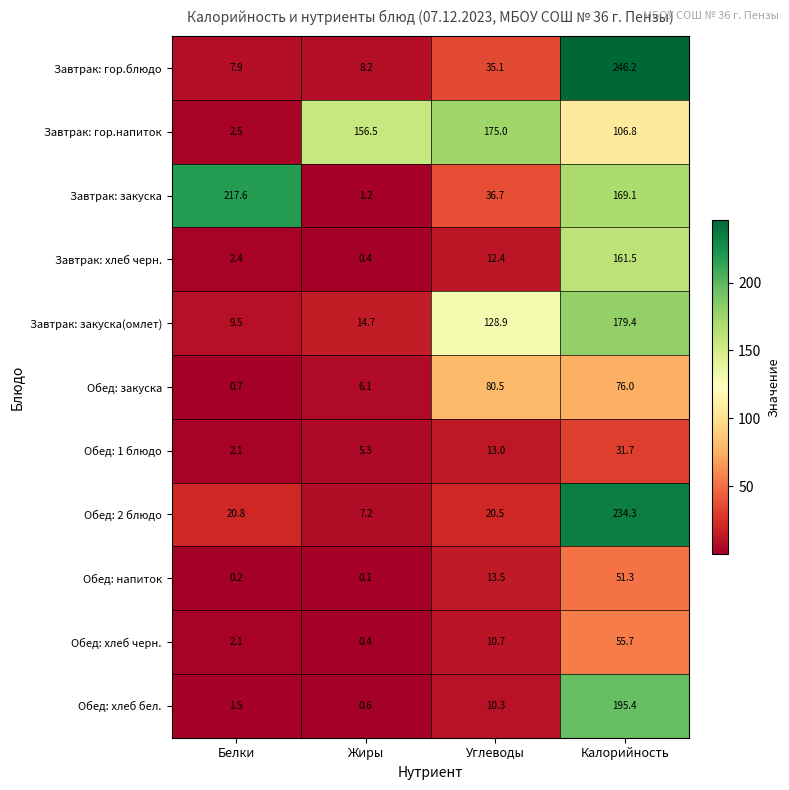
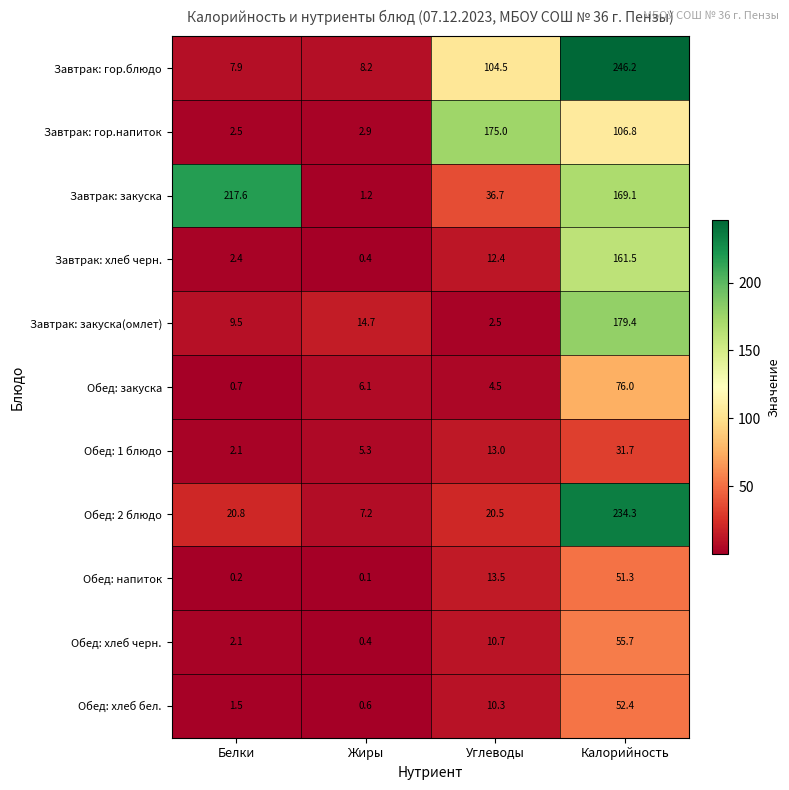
  {
    "Завтрак: гор.блюдо": {
      "Белки": 7.9,
      "Жиры": 8.2,
-     "Углеводы": 35.1,
+     "Углеводы": 104.5,
      "Калорийность": 246.2
    },
    "Завтрак: гор.напиток": {
      "Белки": 2.5,
-     "Жиры": 156.5,
+     "Жиры": 2.9,
      "Углеводы": 175.0,
      "Калорийность": 106.8
    },
    "Завтрак: закуска": {
      "Белки": 217.6,
      "Жиры": 1.2,
      "Углеводы": 36.7,
      "Калорийность": 169.1
    },
    "Завтрак: хлеб черн.": {
      "Белки": 2.4,
      "Жиры": 0.4,
      "Углеводы": 12.4,
      "Калорийность": 161.5
    },
    "Завтрак: закуска(омлет)": {
      "Белки": 9.5,
      "Жиры": 14.7,
-     "Углеводы": 128.9,
+     "Углеводы": 2.5,
      "Калорийность": 179.4
    },
    "Обед: закуска": {
      "Белки": 0.7,
      "Жиры": 6.1,
-     "Углеводы": 80.5,
+     "Углеводы": 4.5,
      "Калорийность": 76.0
    },
    "Обед: 1 блюдо": {
      "Белки": 2.1,
      "Жиры": 5.3,
      "Углеводы": 13.0,
      "Калорийность": 31.7
    },
    "Обед: 2 блюдо": {
      "Белки": 20.8,
      "Жиры": 7.2,
      "Углеводы": 20.5,
      "Калорийность": 234.3
    },
    "Обед: напиток": {
      "Белки": 0.2,
      "Жиры": 0.1,
      "Углеводы": 13.5,
      "Калорийность": 51.3
    },
    "Обед: хлеб черн.": {
      "Белки": 2.1,
      "Жиры": 0.4,
      "Углеводы": 10.7,
      "Калорийность": 55.7
    },
    "Обед: хлеб бел.": {
      "Белки": 1.5,
      "Жиры": 0.6,
      "Углеводы": 10.3,
-     "Калорийность": 195.4
+     "Калорийность": 52.4
    }
  }
